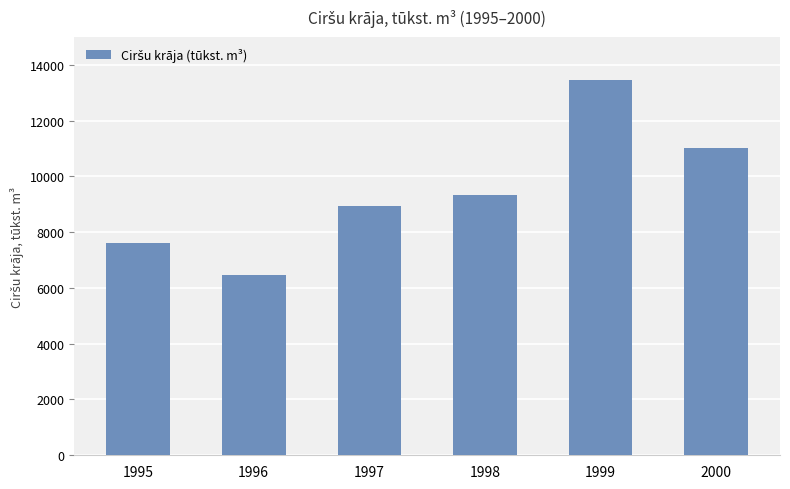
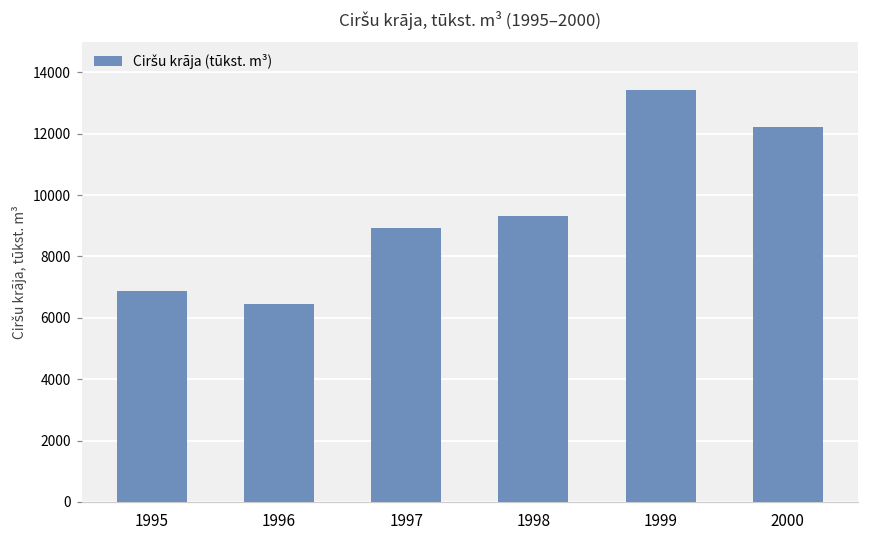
  {
-   "1995": 7600,
+   "1995": 6900,
    "1996": 6500,
    "1997": 8900,
    "1998": 9300,
    "1999": 13400,
-   "2000": 11000
+   "2000": 12200
  }
